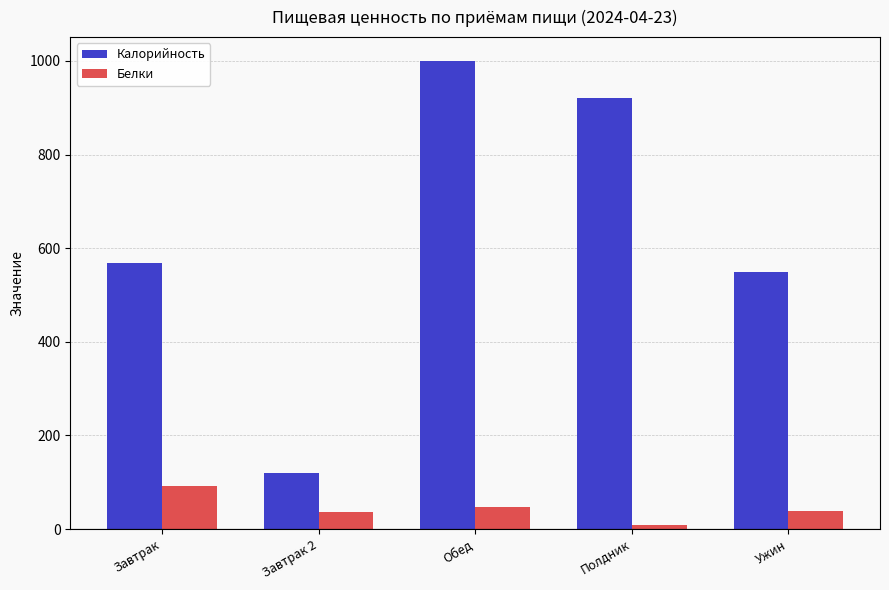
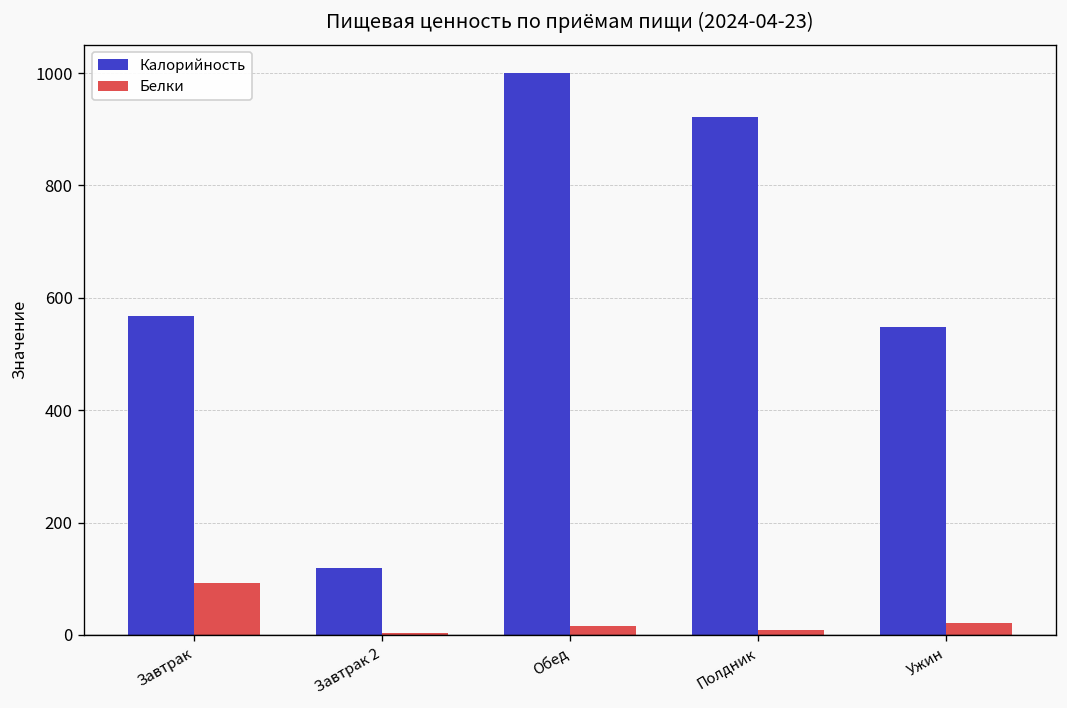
  {
    "Калорийность": {
      "Завтрак": 570,
      "Завтрак 2": 120,
      "Обед": 1000,
      "Полдник": 920,
      "Ужин": 550
    },
    "Белки": {
      "Завтрак": 90,
-     "Завтрак 2": 40,
-     "Обед": 50,
+     "Завтрак 2": 0,
+     "Обед": 20,
      "Полдник": 10,
-     "Ужин": 40
+     "Ужин": 20
    }
  }
